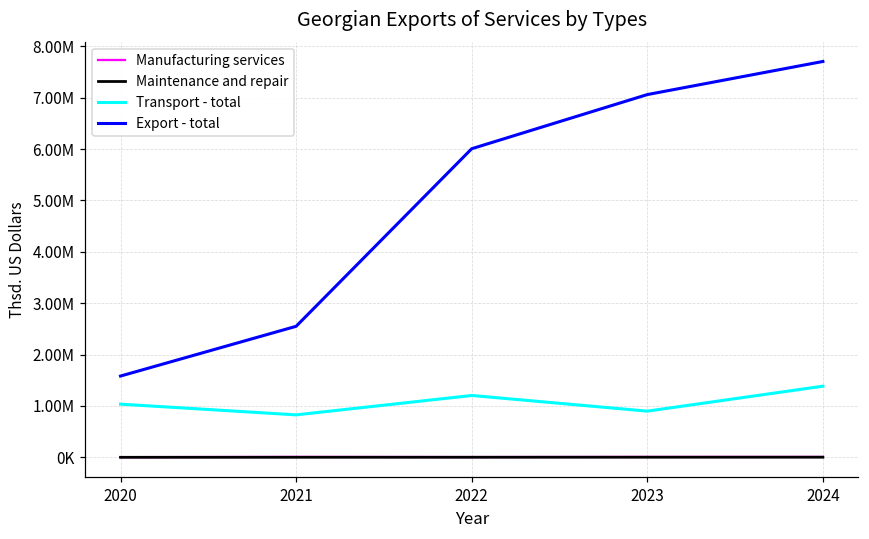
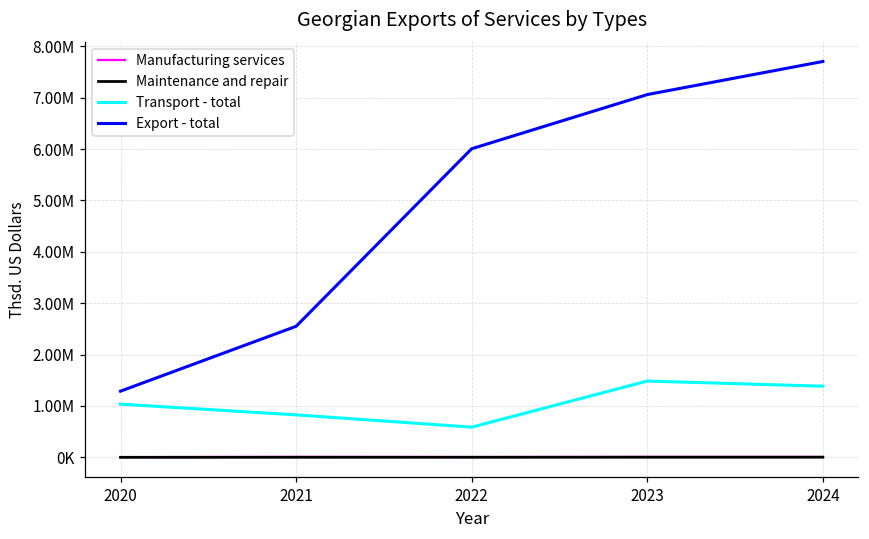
  {
    "Transport - total": {
      "2020": 1000000,
      "2021": 800000,
-     "2022": 1200000,
-     "2023": 900000,
+     "2022": 600000,
+     "2023": 1500000,
      "2024": 1400000
    },
    "Export - total": {
-     "2020": 1600000,
+     "2020": 1300000,
      "2021": 2600000,
      "2022": 6000000,
      "2023": 7100000,
      "2024": 7700000
    }
  }
